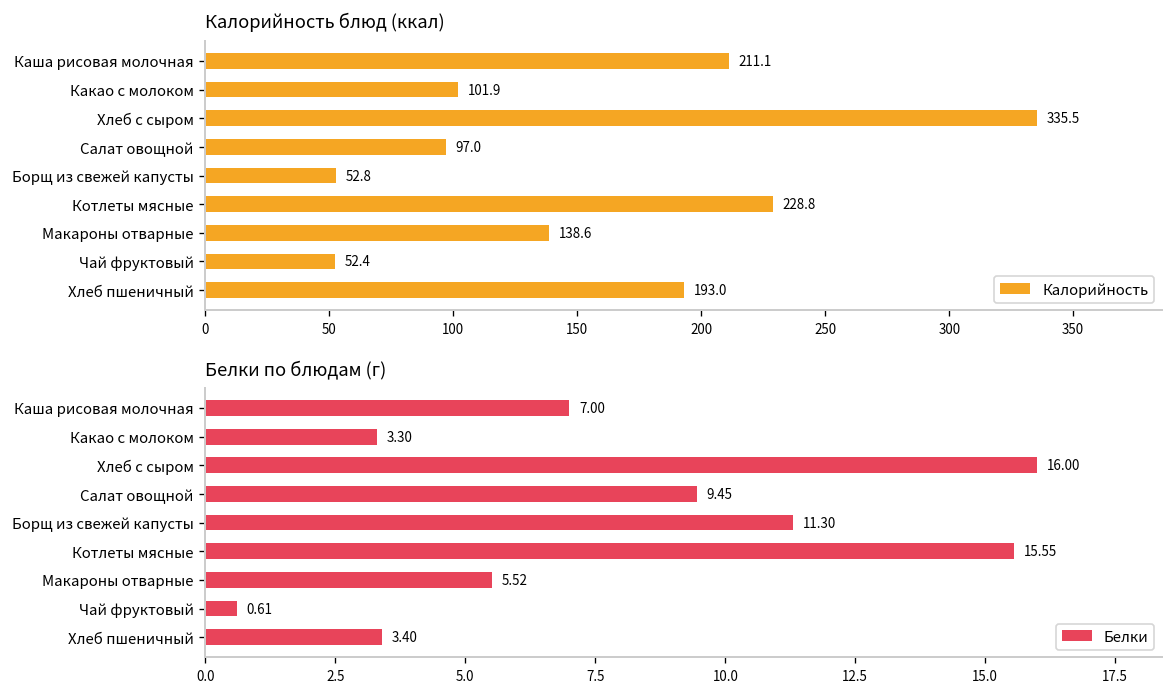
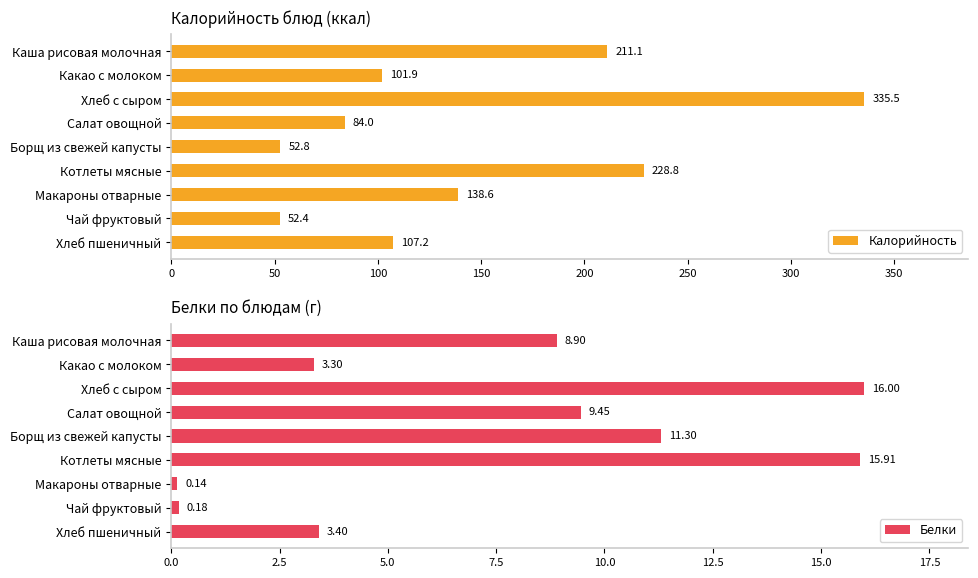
  {
    "Калорийность блюд (ккал)": {
      "Каша рисовая молочная": 211.1,
      "Какао с молоком": 101.9,
      "Хлеб с сыром": 335.5,
-     "Салат овощной": 97.0,
+     "Салат овощной": 84.0,
      "Борщ из свежей капусты": 52.8,
      "Котлеты мясные": 228.8,
      "Макароны отварные": 138.6,
      "Чай фруктовый": 52.4,
-     "Хлеб пшеничный": 193.0
+     "Хлеб пшеничный": 107.2
    },
    "Белки по блюдам (г)": {
-     "Каша рисовая молочная": 7.00,
+     "Каша рисовая молочная": 8.90,
      "Какао с молоком": 3.30,
      "Хлеб с сыром": 16.00,
      "Салат овощной": 9.45,
      "Борщ из свежей капусты": 11.30,
-     "Котлеты мясные": 15.55,
-     "Макароны отварные": 5.52,
-     "Чай фруктовый": 0.61,
+     "Котлеты мясные": 15.91,
+     "Макароны отварные": 0.14,
+     "Чай фруктовый": 0.18,
      "Хлеб пшеничный": 3.40
    }
  }
